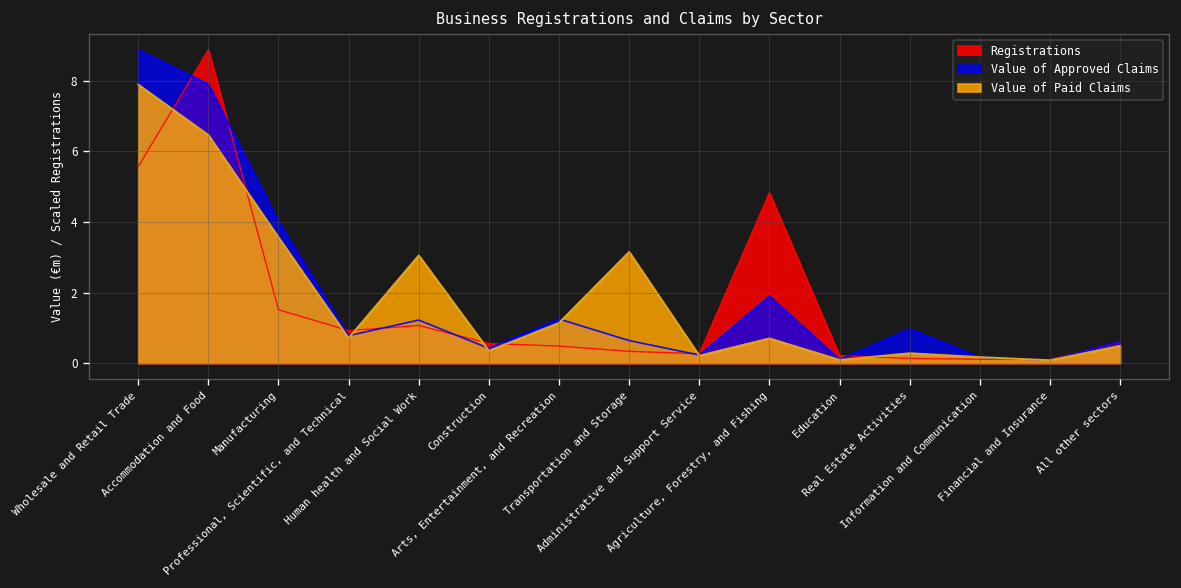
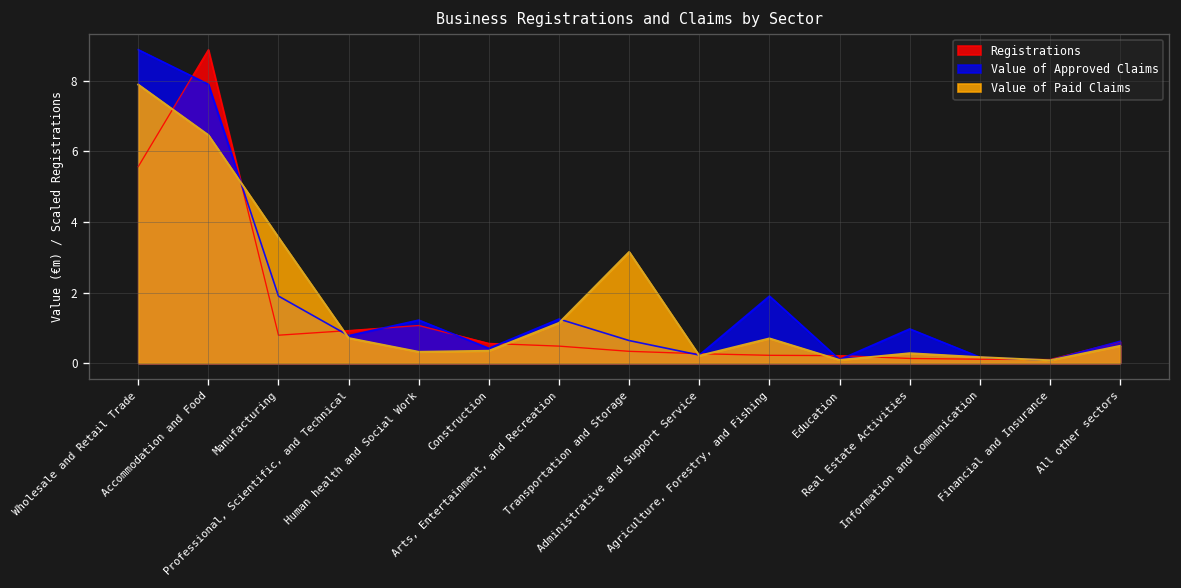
  {
    "Registrations": {
      "Wholesale and Retail Trade": 5.6,
      "Accommodation and Food": 8.9,
-     "Manufacturing": 1.5,
+     "Manufacturing": 0.8,
      "Professional, Scientific, and Technical": 0.9,
      "Human health and Social Work": 1.1,
      "Construction": 0.6,
      "Arts, Entertainment, and Recreation": 0.5,
      "Transportation and Storage": 0.3,
-     "Agriculture, Forestry, and Fishing": 4.8,
+     "Agriculture, Forestry, and Fishing": 0.2,
      "Education": 0.2,
      "Real Estate Activities": 0.1
    },
    "Value of Approved Claims": {
      "Wholesale and Retail Trade": 8.9,
      "Accommodation and Food": 7.9,
-     "Manufacturing": 4.0,
+     "Manufacturing": 1.9,
      "Human health and Social Work": 1.2,
      "Arts, Entertainment, and Recreation": 1.3,
      "Transportation and Storage": 0.6,
      "Agriculture, Forestry, and Fishing": 1.9,
      "Real Estate Activities": 1.0
    },
    "Value of Paid Claims": {
      "Wholesale and Retail Trade": 7.9,
      "Accommodation and Food": 6.5,
      "Manufacturing": 3.6,
-     "Human health and Social Work": 3.1,
+     "Human health and Social Work": 0.3,
      "Arts, Entertainment, and Recreation": 1.1,
      "Transportation and Storage": 3.2,
      "Agriculture, Forestry, and Fishing": 0.7,
      "Real Estate Activities": 0.3,
      "All other sectors": 0.5
    }
  }
